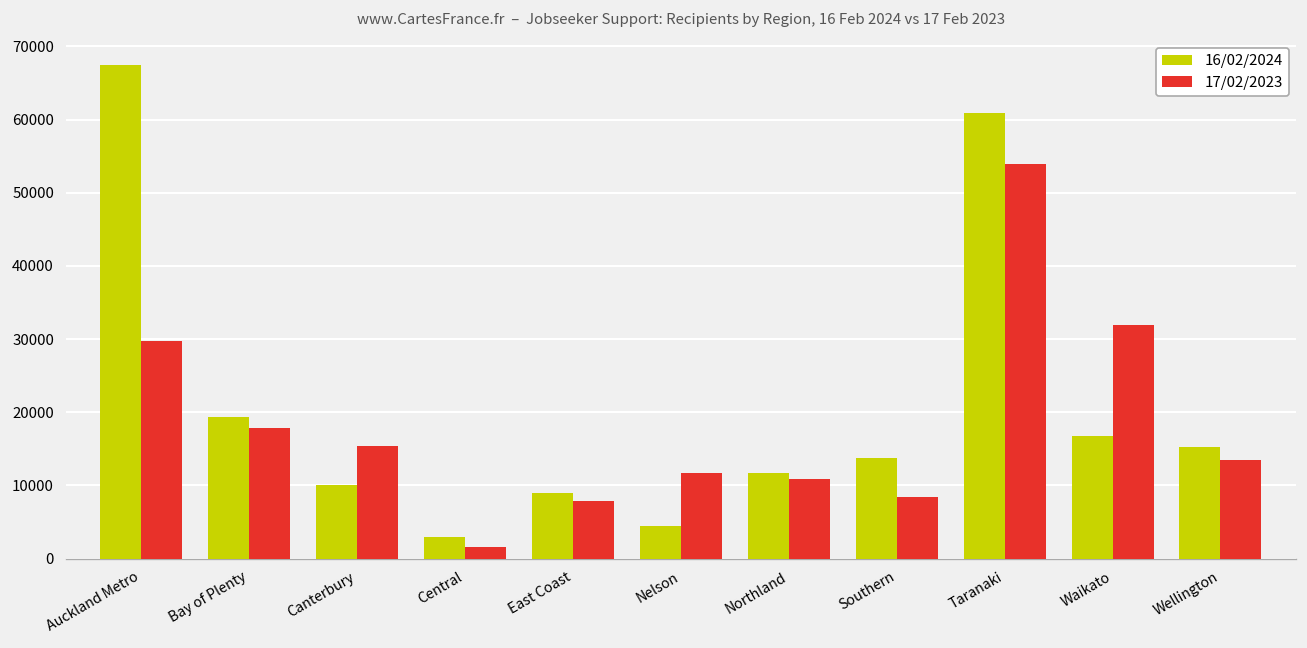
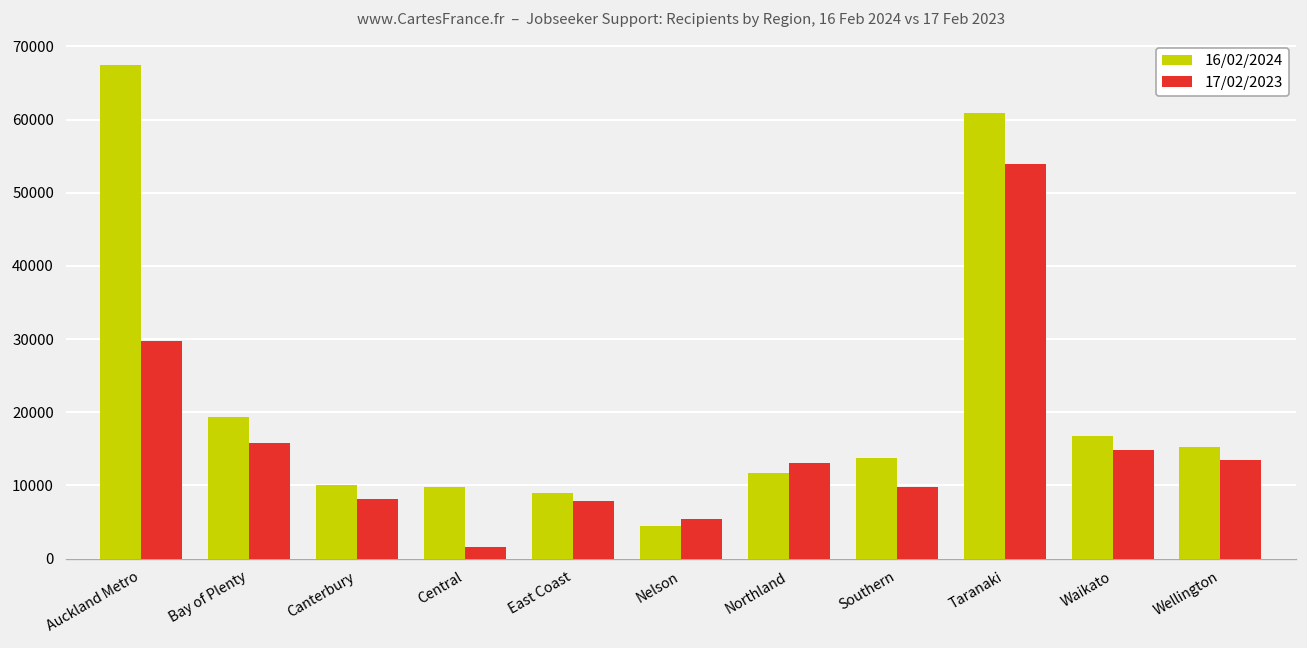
  {
    "16/02/2024": {
      "Auckland Metro": 67000,
      "Bay of Plenty": 19000,
      "Canterbury": 10000,
-     "Central": 3000,
+     "Central": 10000,
      "East Coast": 9000,
      "Nelson": 4000,
      "Northland": 12000,
      "Southern": 14000,
      "Taranaki": 61000,
      "Waikato": 17000,
      "Wellington": 15000
    },
    "17/02/2023": {
      "Auckland Metro": 30000,
-     "Bay of Plenty": 18000,
-     "Canterbury": 15000,
+     "Bay of Plenty": 16000,
+     "Canterbury": 8000,
      "Central": 2000,
      "East Coast": 8000,
-     "Nelson": 12000,
-     "Northland": 11000,
-     "Southern": 8000,
+     "Nelson": 5000,
+     "Northland": 13000,
+     "Southern": 10000,
      "Taranaki": 54000,
-     "Waikato": 32000,
+     "Waikato": 15000,
      "Wellington": 13000
    }
  }
